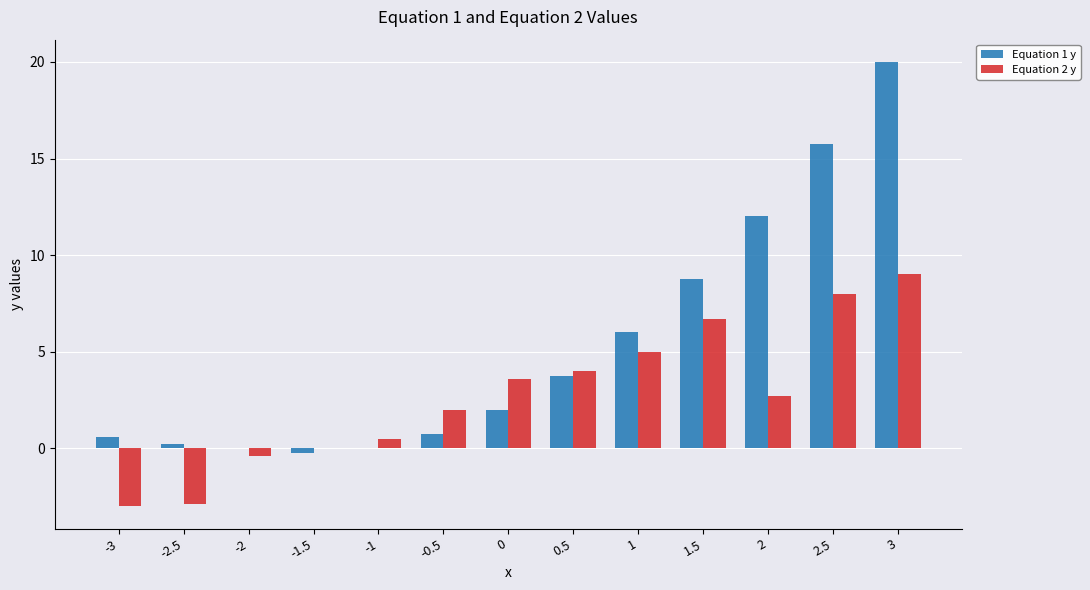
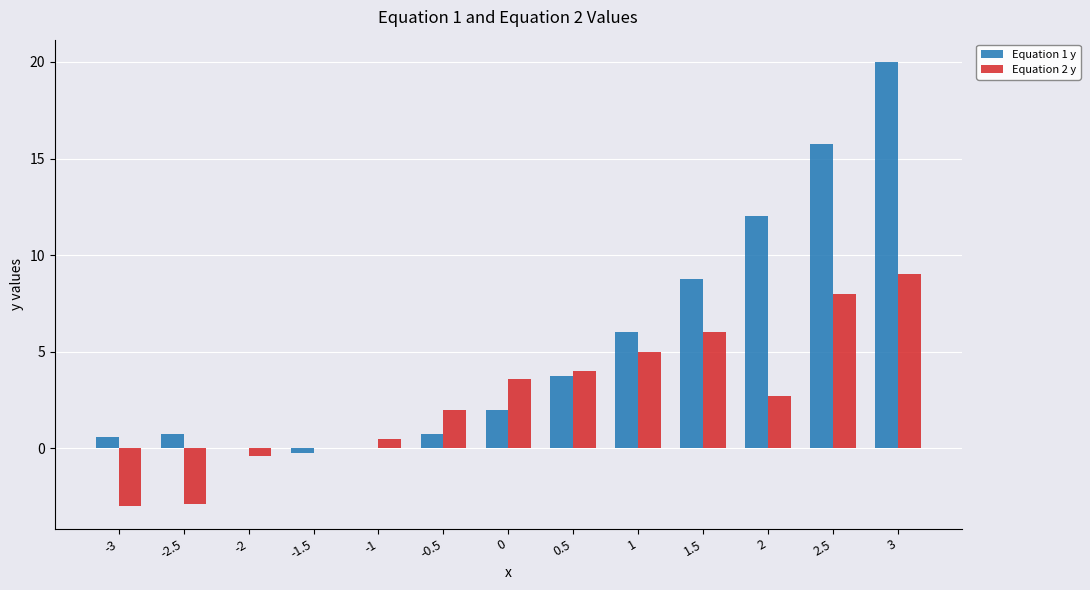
  {
    "Equation 1 y": {
      "-3": 0.6,
-     "-2.5": 0.2,
+     "-2.5": 0.8,
      "-2": 0.0,
      "-1.5": -0.3,
      "-1": 0.0,
      "-0.5": 0.8,
      "0": 2.0,
      "0.5": 3.8,
      "1": 6.0,
      "1.5": 8.8,
      "2": 12.0,
      "2.5": 15.8,
      "3": 20.0
    },
    "Equation 2 y": {
      "-3": -3.0,
      "-2.5": -2.9,
      "-2": -0.4,
      "-1.5": 0.0,
      "-1": 0.5,
      "-0.5": 2.0,
      "0": 3.6,
      "0.5": 4.0,
      "1": 5.0,
-     "1.5": 6.7,
+     "1.5": 6.0,
      "2": 2.7,
      "2.5": 8.0,
      "3": 9.0
    }
  }
